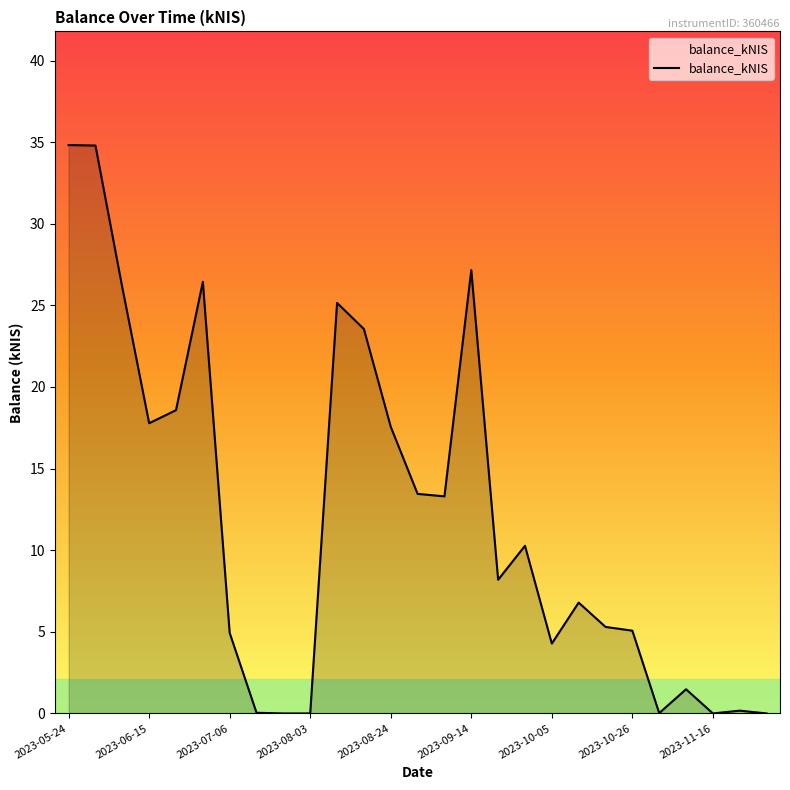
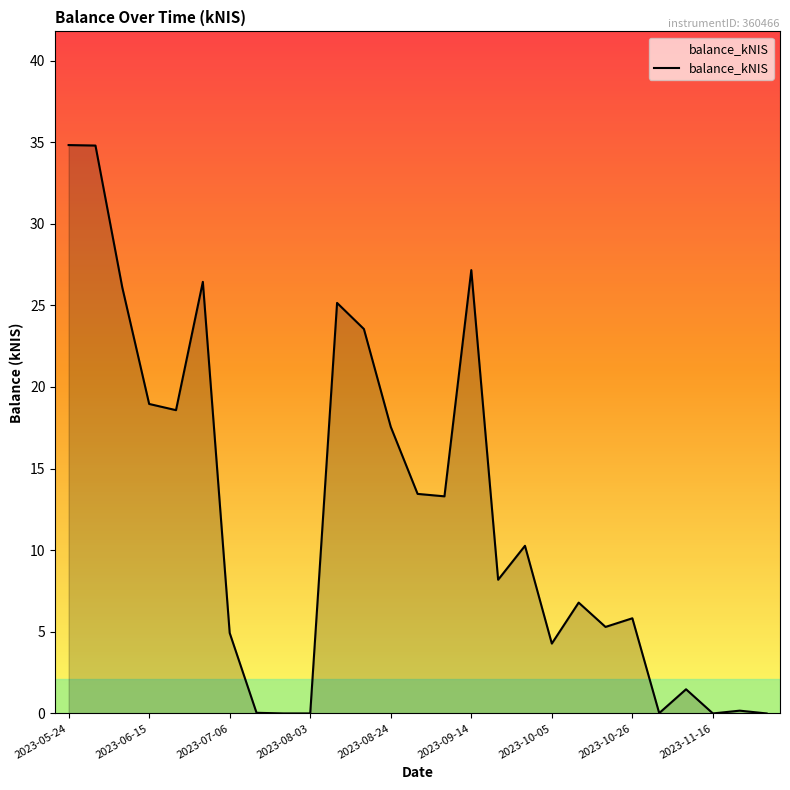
  {
    "2023-05-24": 34.8,
-   "2023-06-15": 17.8,
+   "2023-06-15": 19.0,
    "2023-07-06": 4.9,
    "2023-08-24": 17.6,
    "2023-09-14": 27.2,
    "2023-10-05": 4.3,
-   "2023-10-26": 5.1
+   "2023-10-26": 5.8
  }
